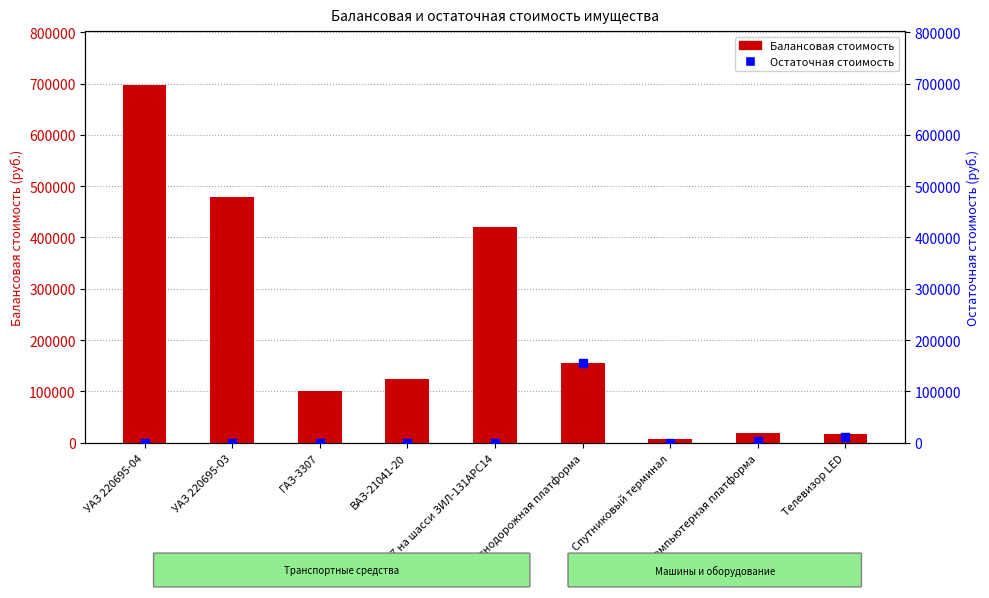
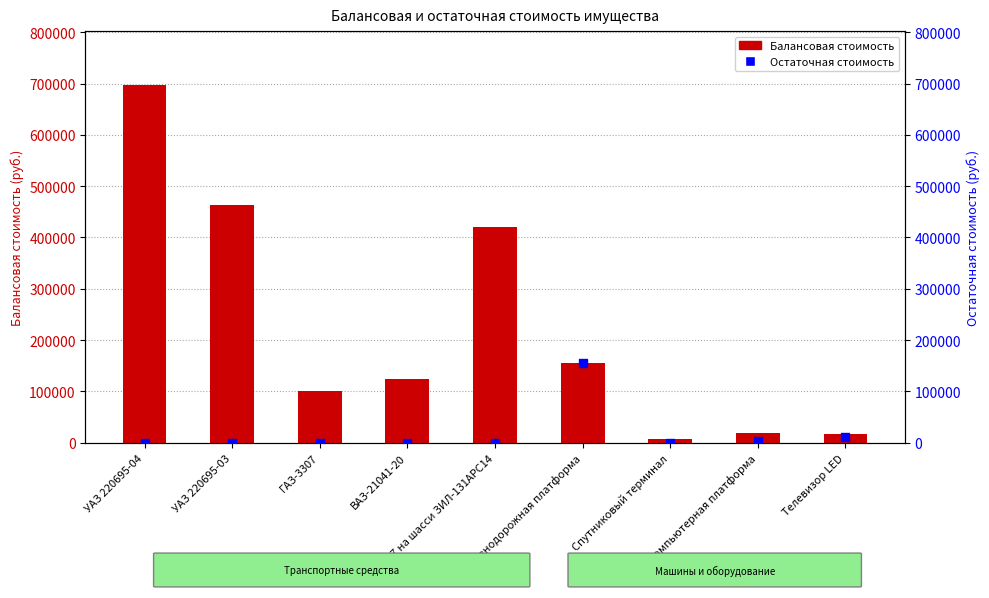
  {
    "Балансовая стоимость": {
      "УАЗ 220695-04": 700000,
-     "УАЗ 220695-03": 480000,
+     "УАЗ 220695-03": 460000,
      "ГАЗ-3307": 100000,
      "ВАЗ-21041-20": 120000,
      "АЦ-2,7 на шасси ЗИЛ-131АРС14": 420000,
      "Железнодорожная платформа": 160000,
      "Спутниковый терминал": 10000,
      "Компьютерная платформа": 20000,
      "Телевизор LED": 20000
    }
  }
